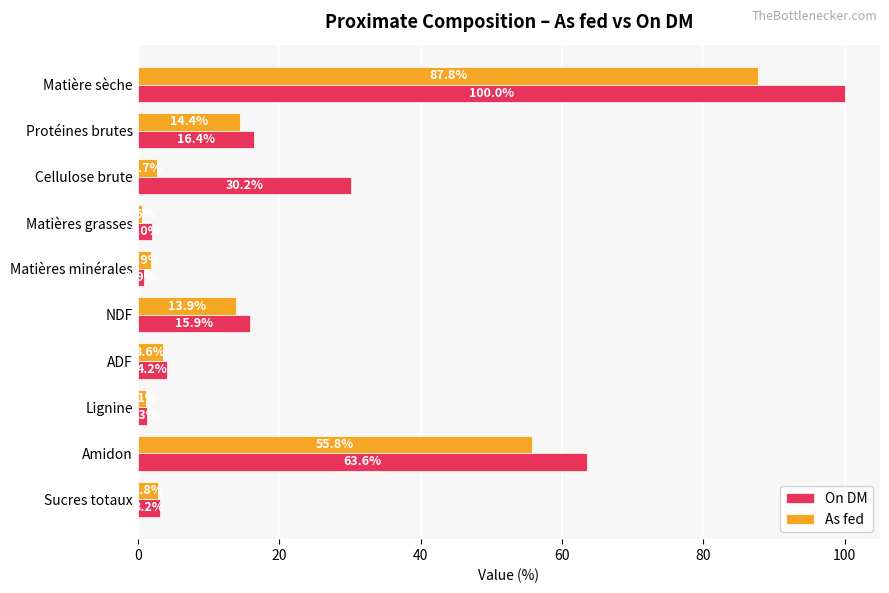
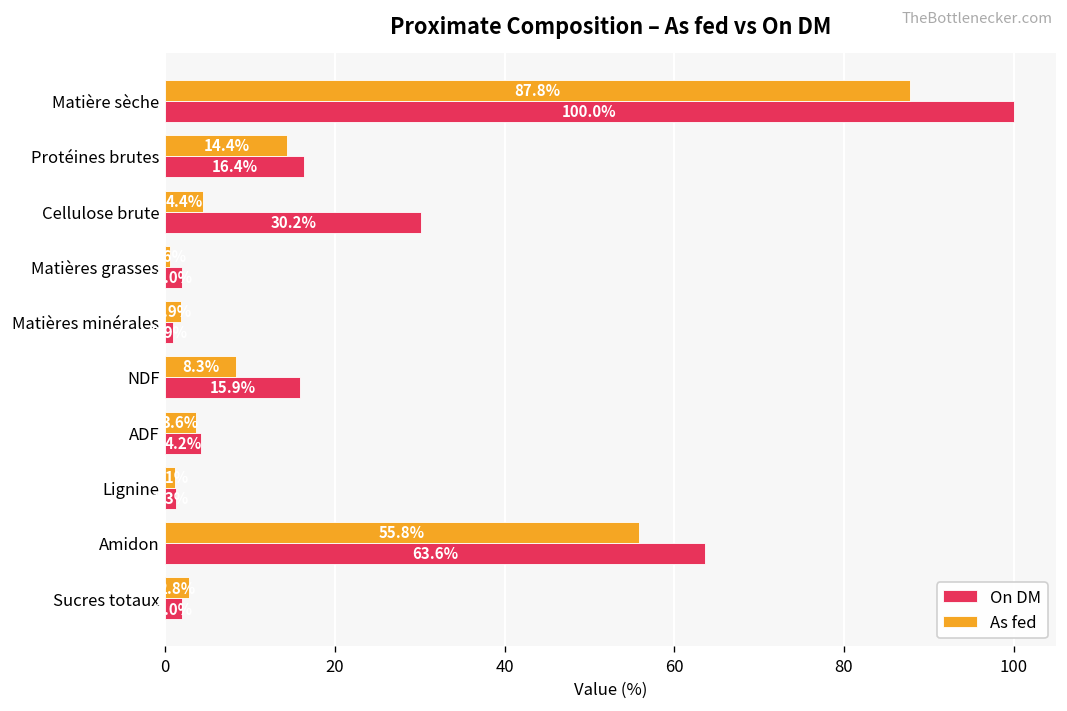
  {
    "On DM": {
      "Matières grasses": "2",
      "Matières minérales": "1",
      "Lignine": "1",
-     "Sucres totaux": "3"
+     "Sucres totaux": "2"
    },
    "As fed": {
      "Matière sèche": "87.8%",
      "Protéines brutes": "14.4%",
-     "Cellulose brute": "2.7%",
-     "NDF": "13.9%",
+     "Cellulose brute": "4.4%",
+     "NDF": "8.3%",
      "ADF": "3.6%",
      "Amidon": "55.8%",
      "Sucres totaux": "2.8%"
    }
  }
